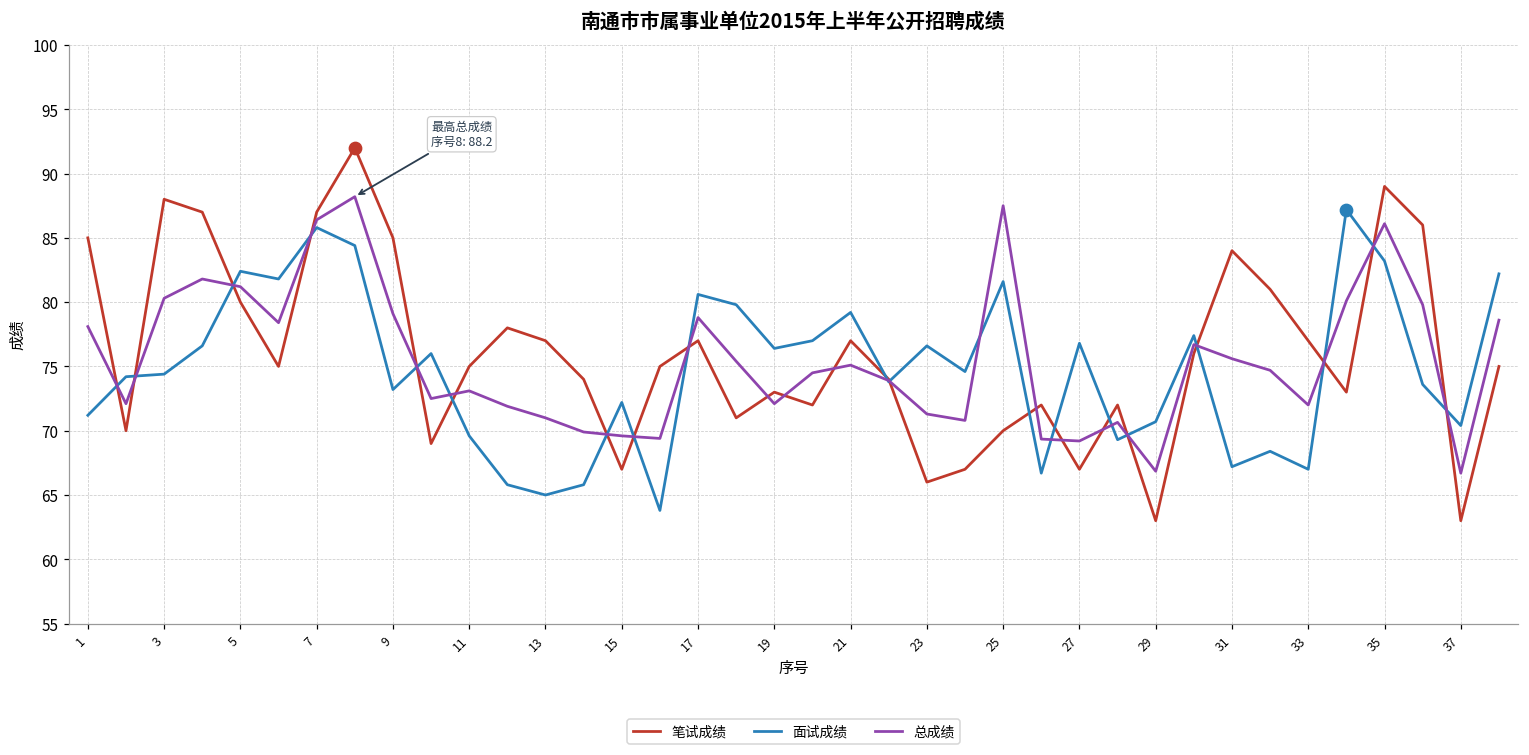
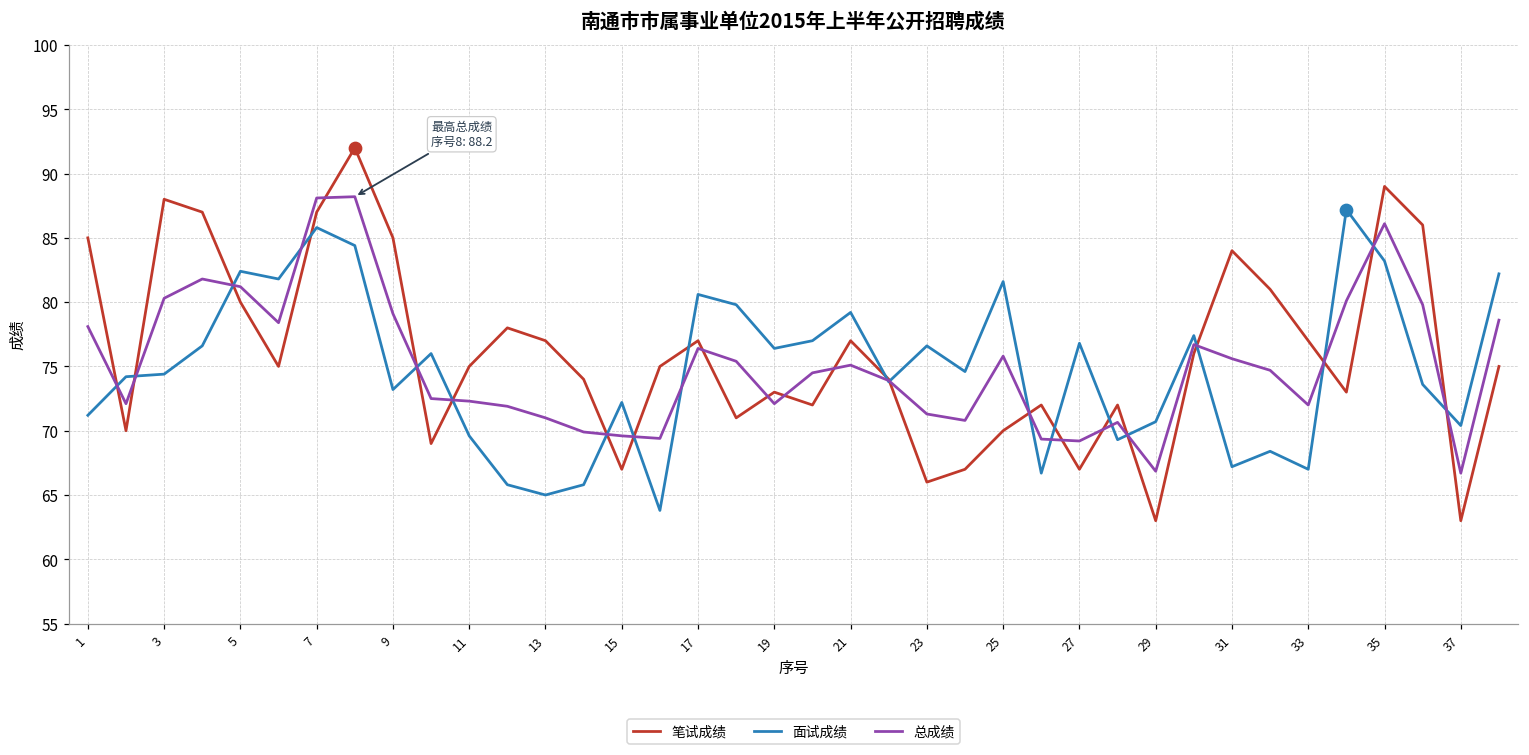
  {
    "总成绩": {
      "1": 78.1,
      "3": 80.3,
      "5": 81.2,
-     "7": 86.4,
+     "7": 88.1,
      "9": 79.1,
-     "11": 73.1,
+     "11": 72.3,
      "13": 71.0,
      "15": 69.6,
-     "17": 78.8,
+     "17": 76.4,
      "19": 72.1,
      "21": 75.1,
      "23": 71.3,
-     "25": 87.5,
+     "25": 75.8,
      "27": 69.2,
      "29": 66.9,
      "31": 75.6,
      "33": 72.0,
      "35": 86.1,
      "37": 66.7
    }
  }
